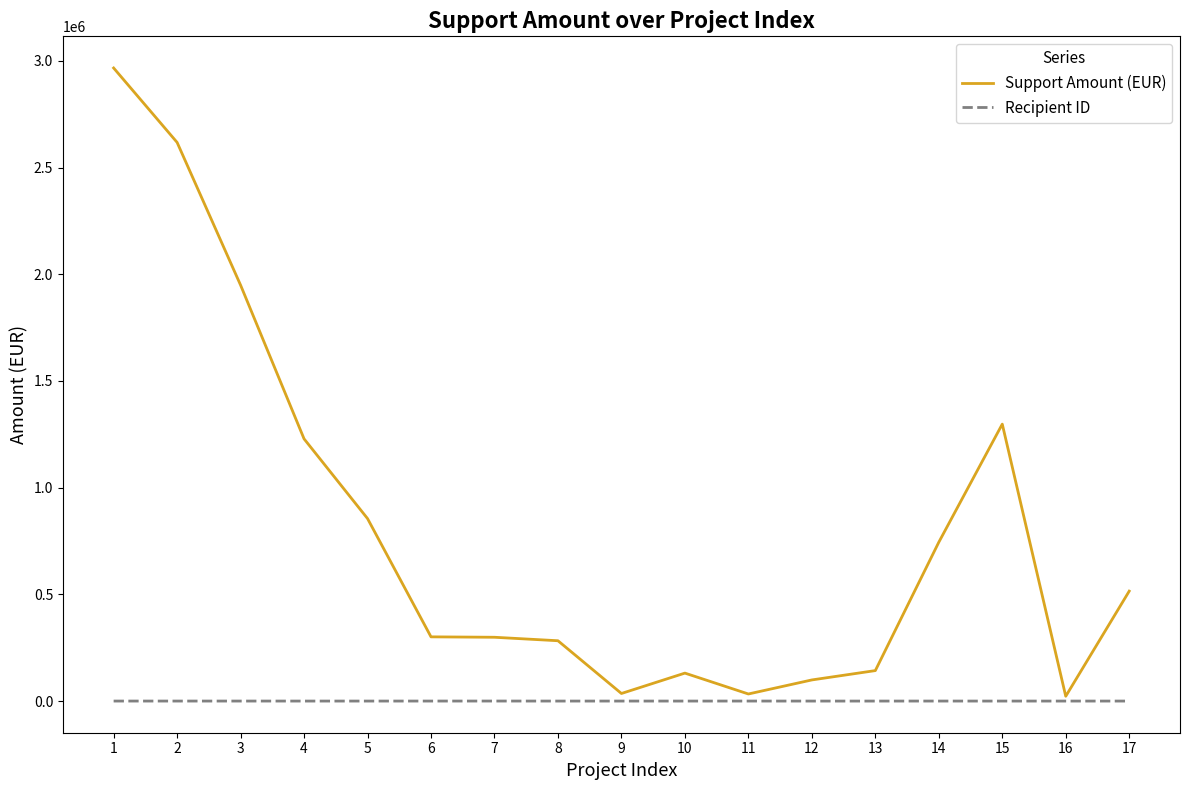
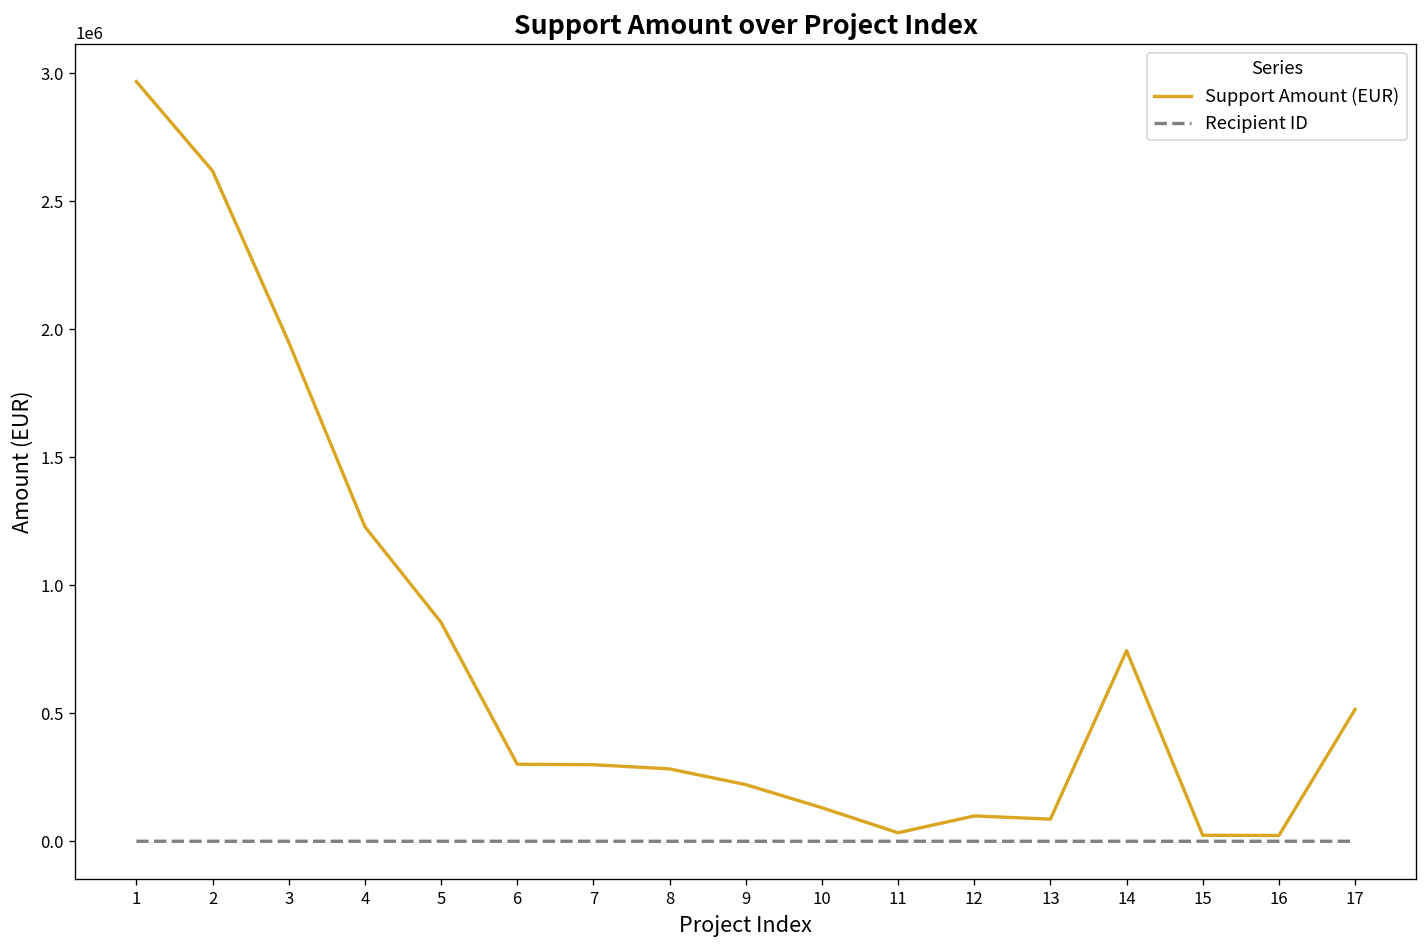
  {
    "Support Amount (EUR)": {
      "1": 2970000,
      "2": 2620000,
      "3": 1950000,
      "4": 1230000,
      "5": 860000,
      "6": 300000,
      "7": 300000,
      "8": 280000,
-     "9": 40000,
+     "9": 220000,
      "10": 130000,
      "11": 30000,
      "12": 100000,
-     "13": 140000,
+     "13": 90000,
      "14": 740000,
-     "15": 1300000,
+     "15": 20000,
      "16": 20000,
      "17": 520000
    },
    "Recipient ID": {
      "1": 0,
      "2": 0,
      "3": 0,
      "4": 0,
      "5": 0,
      "6": 0,
      "7": 0,
      "8": 0,
      "9": 0,
      "10": 0,
      "11": 0,
      "12": 0,
      "13": 0,
      "14": 0,
      "15": 0,
      "16": 0,
      "17": 0
    }
  }
